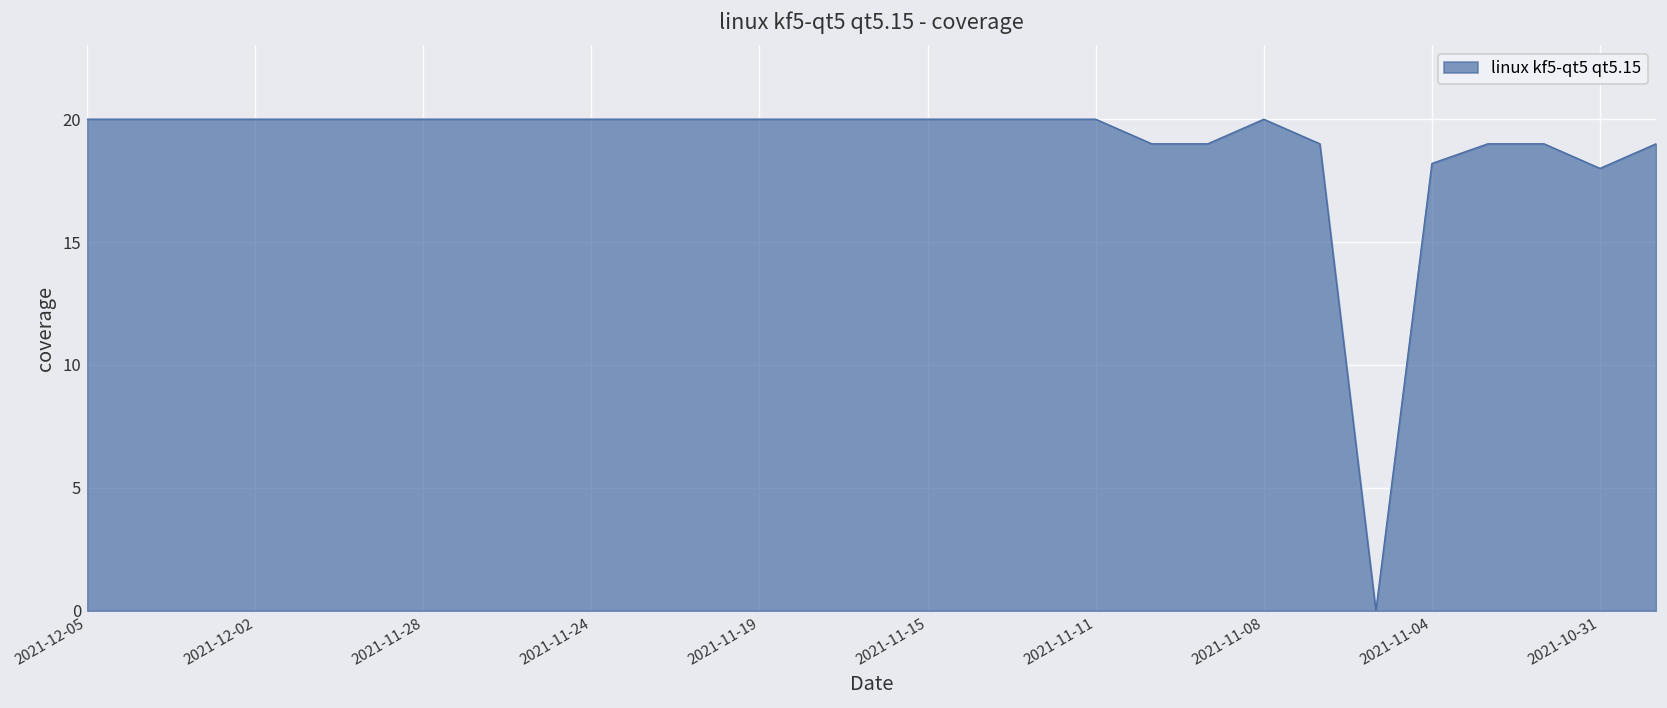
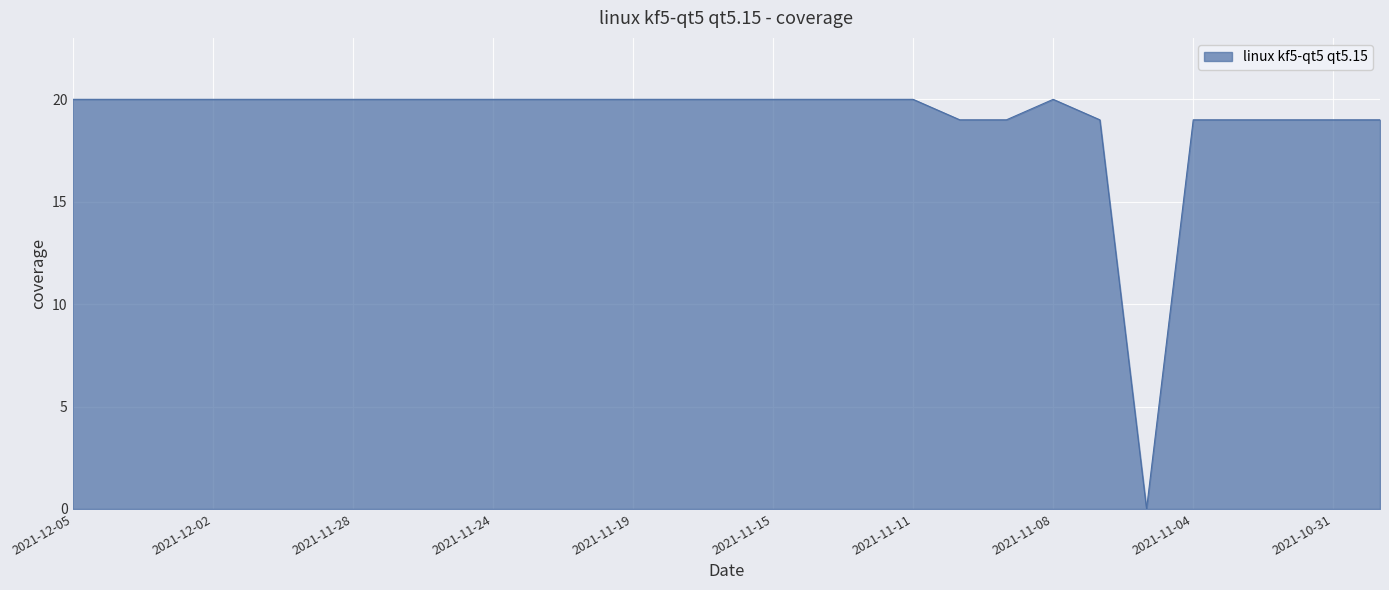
  {
    "2021-12-05": 20.0,
    "2021-12-02": 20.0,
    "2021-11-28": 20.0,
    "2021-11-24": 20.0,
    "2021-11-19": 20.0,
    "2021-11-15": 20.0,
    "2021-11-11": 20.0,
    "2021-11-08": 20.0,
-   "2021-11-04": 18.2,
-   "2021-10-31": 18
+   "2021-11-04": 19.0,
+   "2021-10-31": 19
  }
